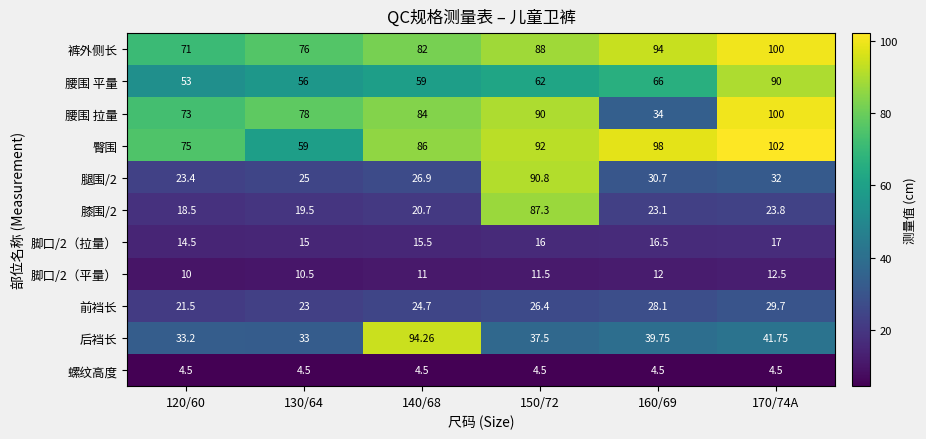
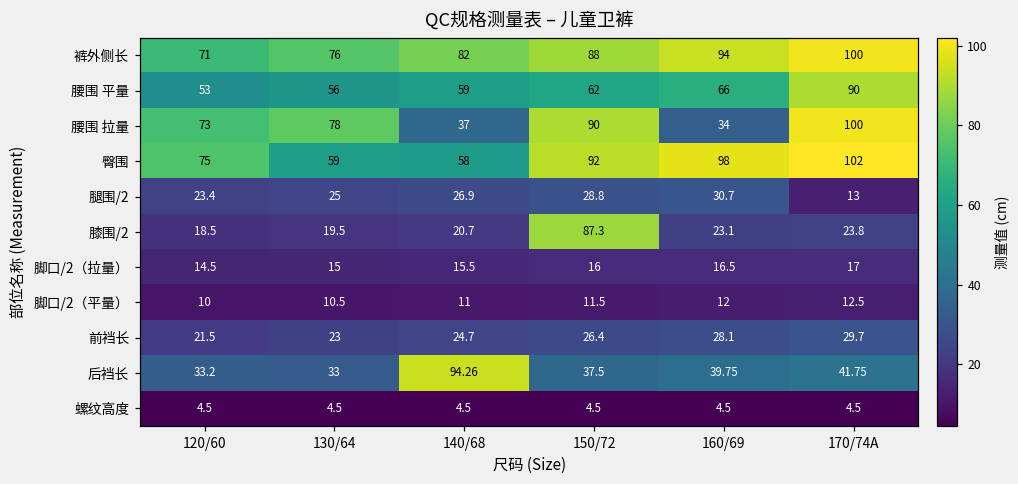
  {
    "裤外侧长": {
      "120/60": 71,
      "130/64": 76,
      "140/68": 82,
      "150/72": 88,
      "160/69": 94,
      "170/74A": 100
    },
    "腰围 平量": {
      "120/60": 53,
      "130/64": 56,
      "140/68": 59,
      "150/72": 62,
      "160/69": 66,
      "170/74A": 90
    },
    "腰围 拉量": {
      "120/60": 73,
      "130/64": 78,
-     "140/68": 84,
+     "140/68": 37,
      "150/72": 90,
      "160/69": 34,
      "170/74A": 100
    },
    "臀围": {
      "120/60": 75,
      "130/64": 59,
-     "140/68": 86,
+     "140/68": 58,
      "150/72": 92,
      "160/69": 98,
      "170/74A": 102
    },
    "腿围/2": {
      "120/60": 23.4,
      "130/64": 25,
      "140/68": 26.9,
-     "150/72": 90.8,
+     "150/72": 28.8,
      "160/69": 30.7,
-     "170/74A": 32
+     "170/74A": 13
    },
    "膝围/2": {
      "120/60": 18.5,
      "130/64": 19.5,
      "140/68": 20.7,
      "150/72": 87.3,
      "160/69": 23.1,
      "170/74A": 23.8
    },
    "脚口/2（拉量）": {
      "120/60": 14.5,
      "130/64": 15,
      "140/68": 15.5,
      "150/72": 16,
      "160/69": 16.5,
      "170/74A": 17
    },
    "脚口/2（平量）": {
      "120/60": 10,
      "130/64": 10.5,
      "140/68": 11,
      "150/72": 11.5,
      "160/69": 12,
      "170/74A": 12.5
    },
    "前裆长": {
      "120/60": 21.5,
      "130/64": 23,
      "140/68": 24.7,
      "150/72": 26.4,
      "160/69": 28.1,
      "170/74A": 29.7
    },
    "后裆长": {
      "120/60": 33.2,
      "130/64": 33,
      "140/68": 94.26,
      "150/72": 37.5,
      "160/69": 39.75,
      "170/74A": 41.75
    },
    "螺纹高度": {
      "120/60": 4.5,
      "130/64": 4.5,
      "140/68": 4.5,
      "150/72": 4.5,
      "160/69": 4.5,
      "170/74A": 4.5
    }
  }
